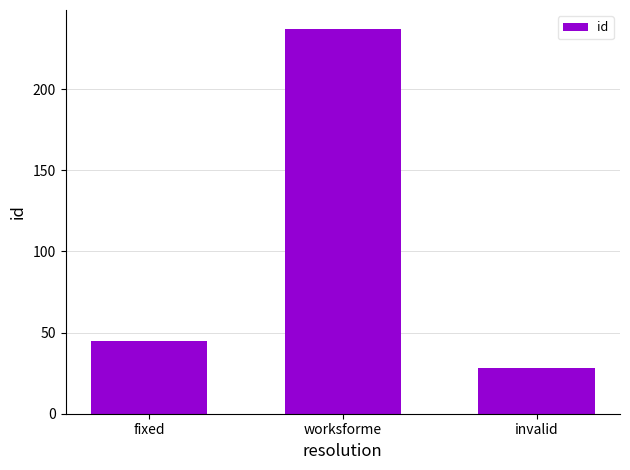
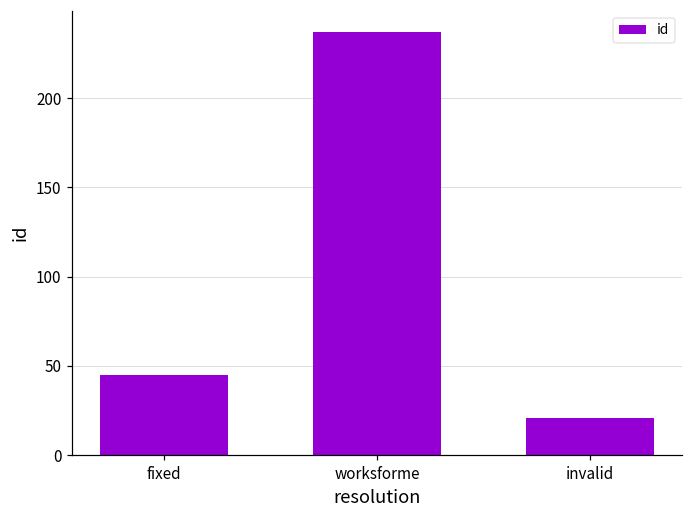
  {
    "fixed": 45,
    "worksforme": 237,
-   "invalid": 28
+   "invalid": 21
  }
